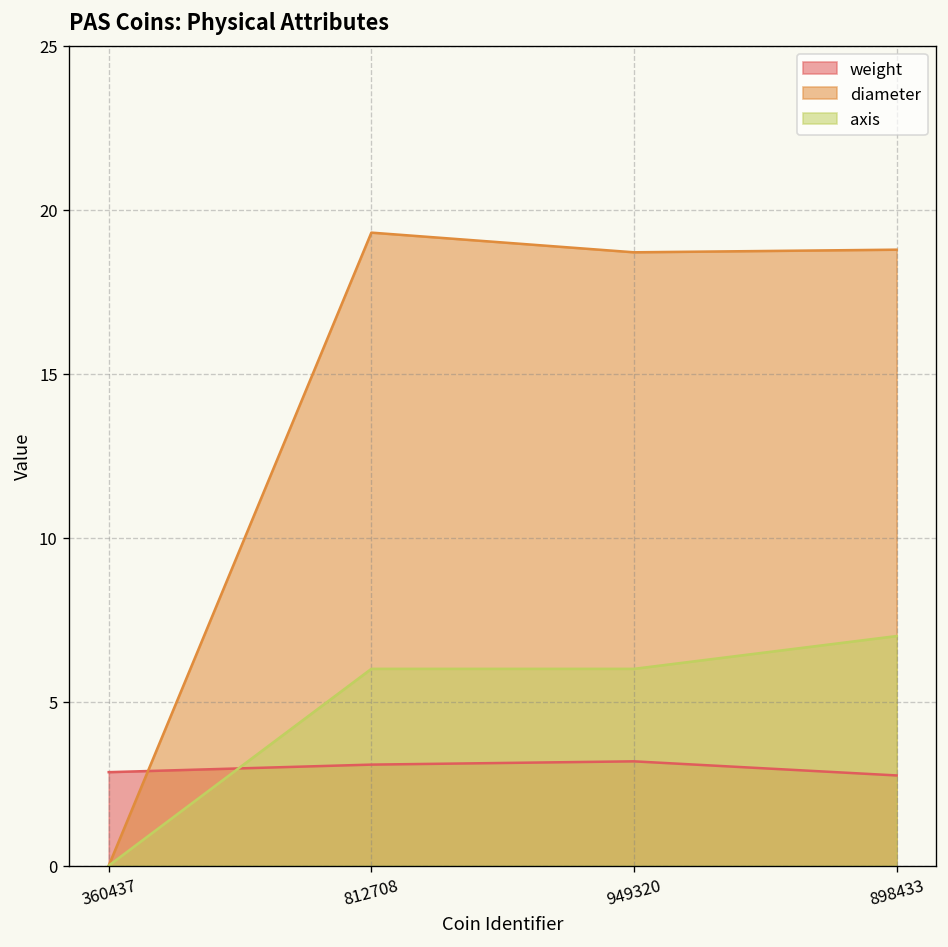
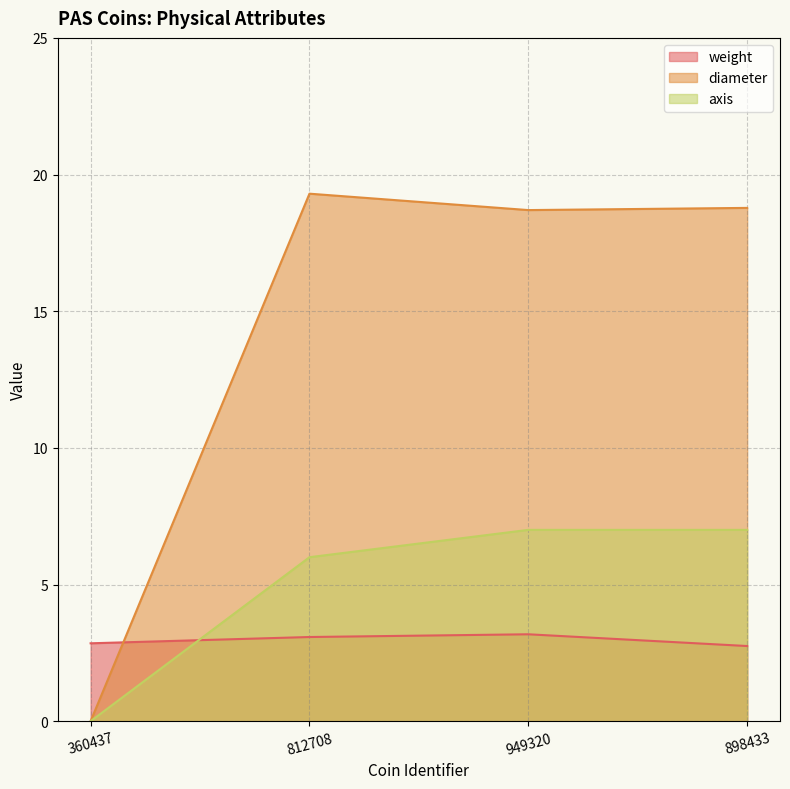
  {
    "axis": {
      "812708": 6,
-     "949320": 6,
+     "949320": 7,
      "898433": 7
    }
  }
